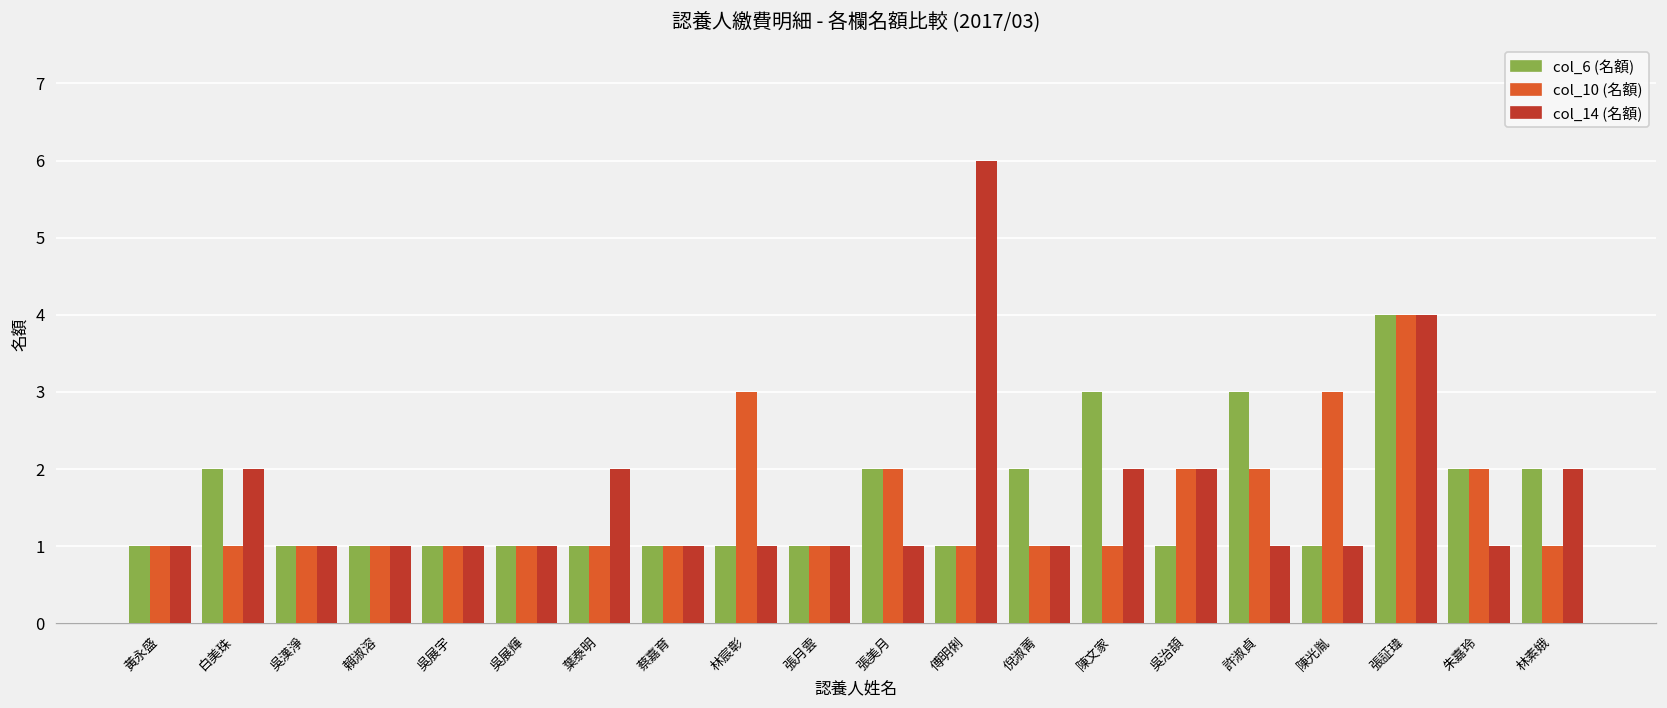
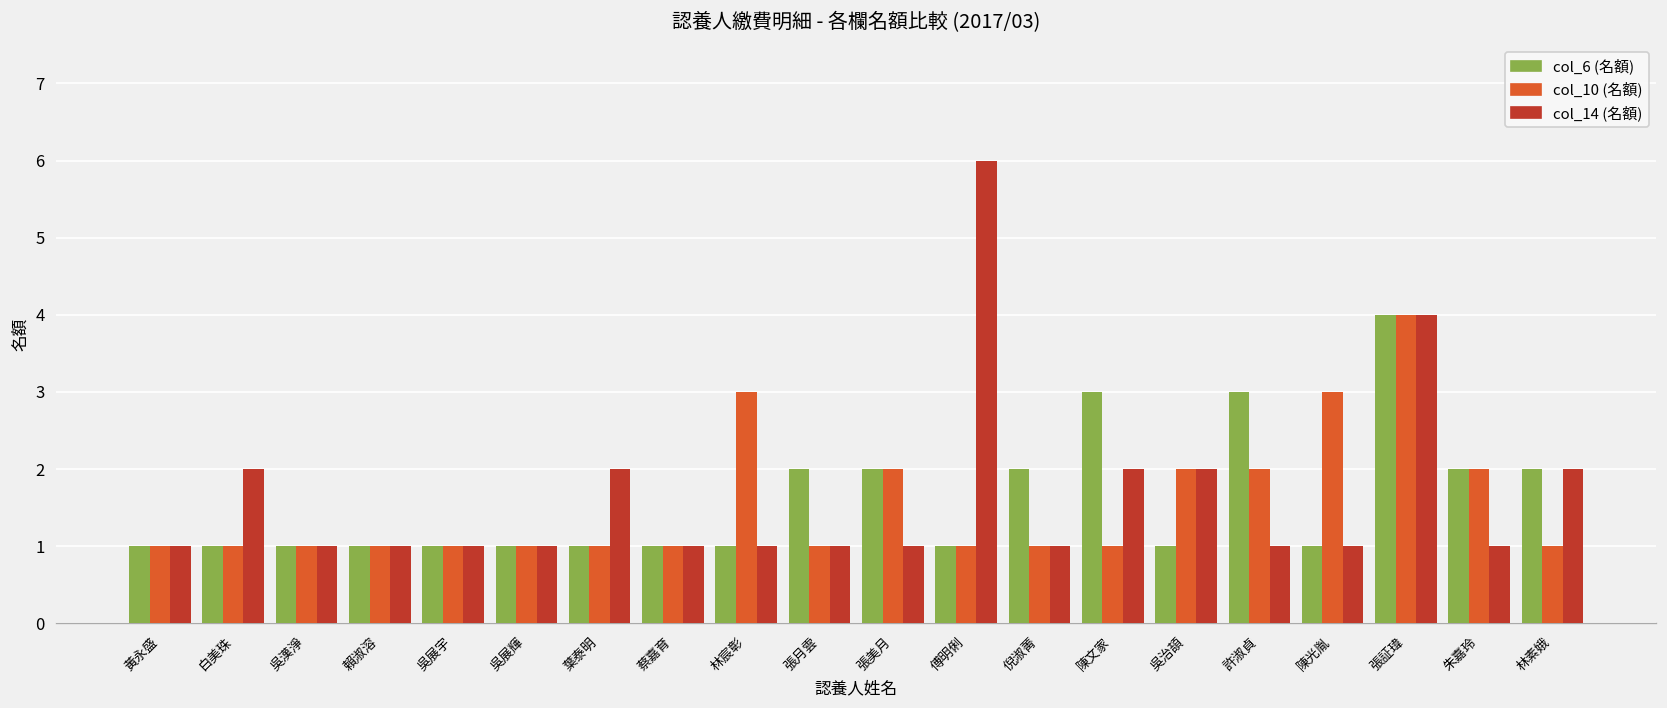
  {
    "col_6 (名額)": {
      "黃永盛": 1,
-     "白美珠": 2,
+     "白美珠": 1,
      "吳漢淨": 1,
      "賴淑溶": 1,
      "吳展宇": 1,
      "吳展輝": 1,
      "葉泰明": 1,
      "蔡嘉育": 1,
      "林宸彰": 1,
-     "張月雲": 1,
+     "張月雲": 2,
      "張美月": 2,
      "傅明俐": 1,
      "倪淑菁": 2,
      "陳文家": 3,
      "吳治頡": 1,
      "許淑貞": 3,
      "陳光胤": 1,
      "張証瑋": 4,
      "朱嘉玲": 2,
      "林素娥": 2
    }
  }
